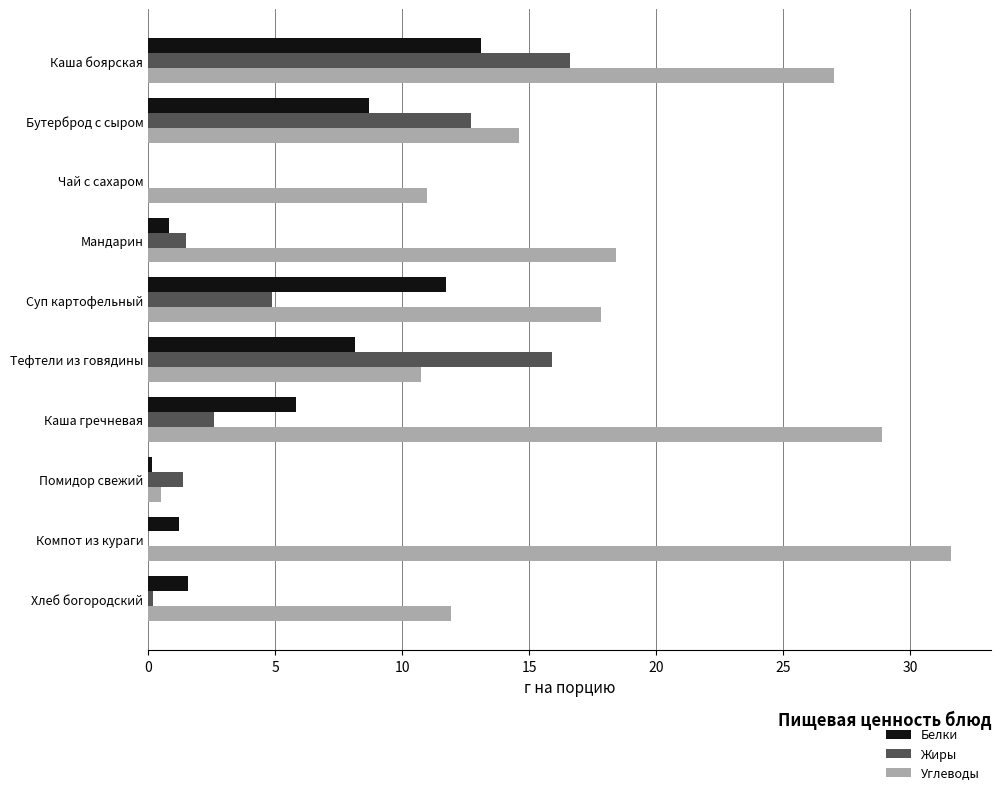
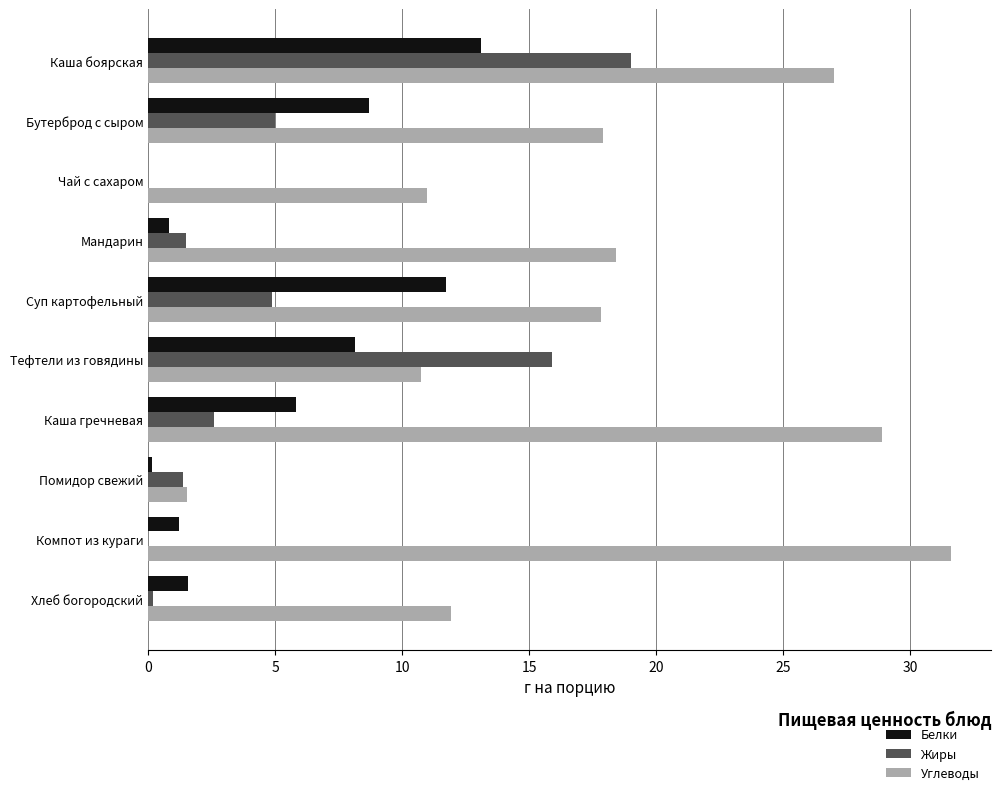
  {
    "Белки": {
      "Каша боярская": 13.1,
      "Бутерброд с сыром": 8.7,
      "Чай с сахаром": 0.0,
      "Мандарин": 0.8,
      "Суп картофельный": 11.7,
      "Тефтели из говядины": 8.1,
      "Каша гречневая": 5.8,
      "Помидор свежий": 0.2,
      "Компот из кураги": 1.2,
      "Хлеб богородский": 1.6
    },
    "Жиры": {
-     "Каша боярская": 16.6,
-     "Бутерброд с сыром": 12.7,
+     "Каша боярская": 19.0,
+     "Бутерброд с сыром": 5.0,
      "Чай с сахаром": 0.0,
      "Мандарин": 1.5,
      "Суп картофельный": 4.9,
      "Тефтели из говядины": 15.9,
      "Каша гречневая": 2.6,
      "Помидор свежий": 1.4,
      "Компот из кураги": 0.0,
      "Хлеб богородский": 0.2
    },
    "Углеводы": {
      "Каша боярская": 27.0,
-     "Бутерброд с сыром": 14.6,
+     "Бутерброд с сыром": 17.9,
      "Чай с сахаром": 11.0,
      "Мандарин": 18.4,
      "Суп картофельный": 17.8,
      "Тефтели из говядины": 10.7,
      "Каша гречневая": 28.9,
-     "Помидор свежий": 0.5,
+     "Помидор свежий": 1.5,
      "Компот из кураги": 31.6,
      "Хлеб богородский": 11.9
    }
  }
